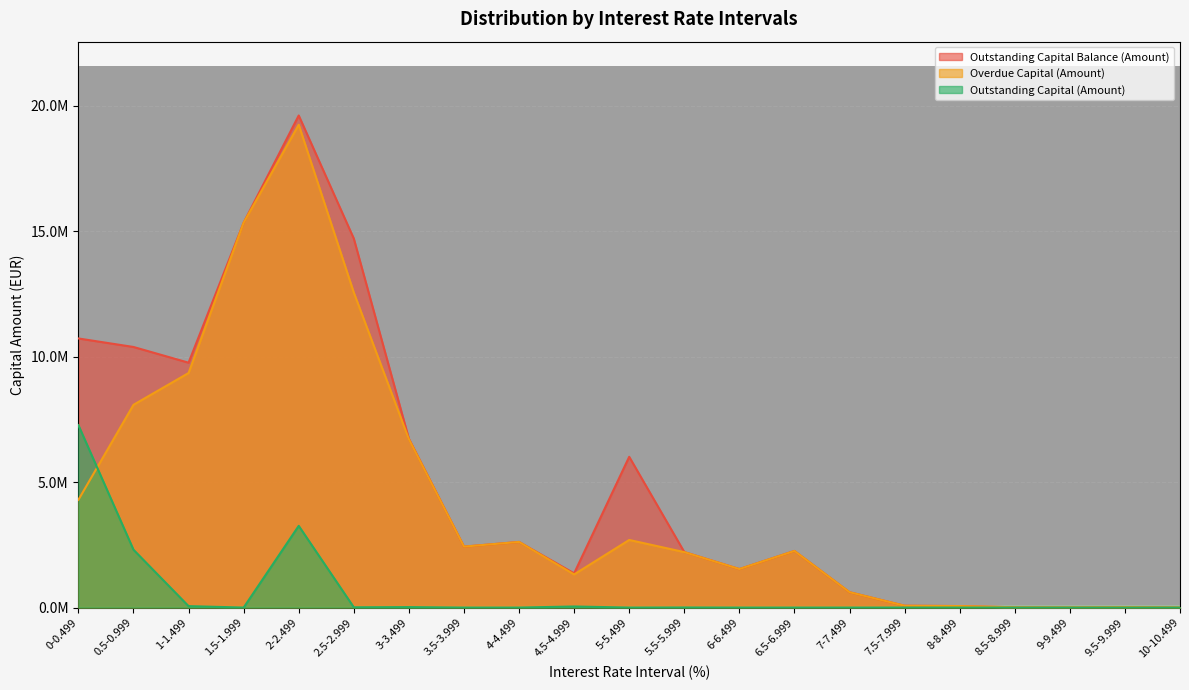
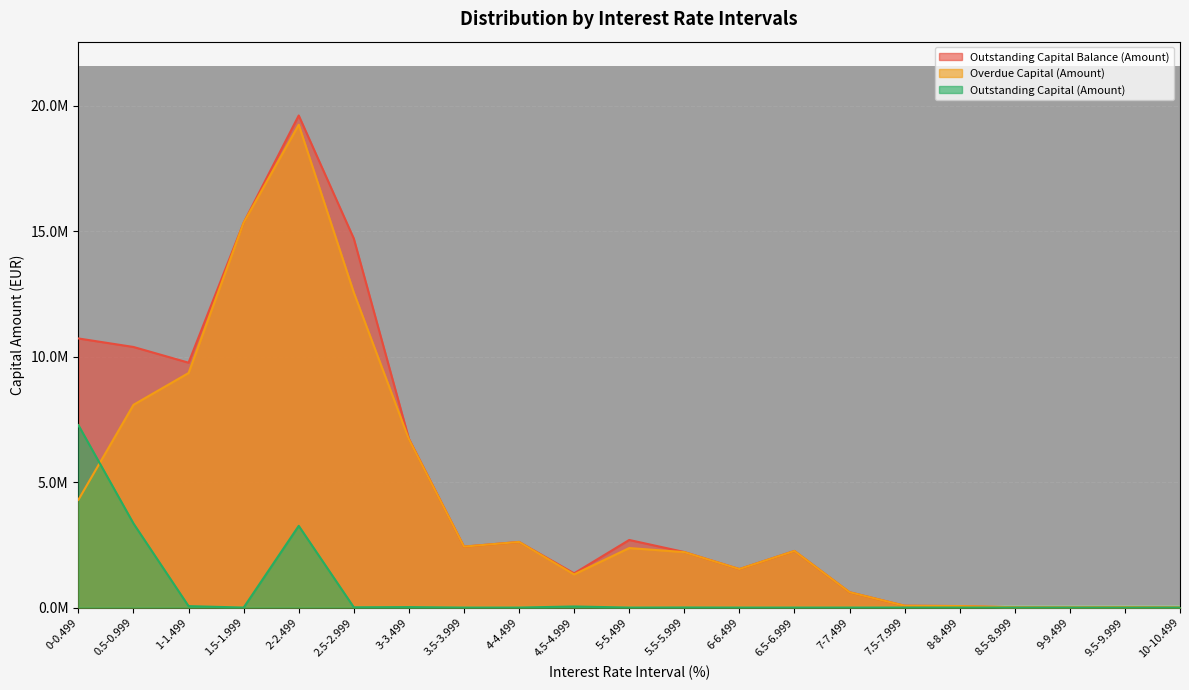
  {
    "Outstanding Capital Balance (Amount)": {
      "0-0.499": 10700000,
      "0.5-0.999": 10400000,
      "1-1.499": 9800000,
      "2-2.499": 19600000,
      "2.5-2.999": 14700000,
-     "5-5.499": 6000000
+     "5-5.499": 2700000
    },
    "Overdue Capital (Amount)": {
      "0-0.499": 4300000,
      "0.5-0.999": 8100000,
      "1-1.499": 9300000,
      "2-2.499": 19200000,
      "2.5-2.999": 12500000,
-     "5-5.499": 2700000
+     "5-5.499": 2400000
    },
    "Outstanding Capital (Amount)": {
      "0-0.499": 7300000,
-     "0.5-0.999": 2300000,
+     "0.5-0.999": 3300000,
      "1-1.499": 100000,
      "1.5-1.999": 0,
      "2-2.499": 3300000,
      "2.5-2.999": 0,
      "3-3.499": 0,
      "3.5-3.999": 0,
      "4-4.499": 0,
      "4.5-4.999": 0,
      "5-5.499": 0,
      "5.5-5.999": 0,
      "6-6.499": 0,
      "6.5-6.999": 0,
      "7-7.499": 0
    }
  }
